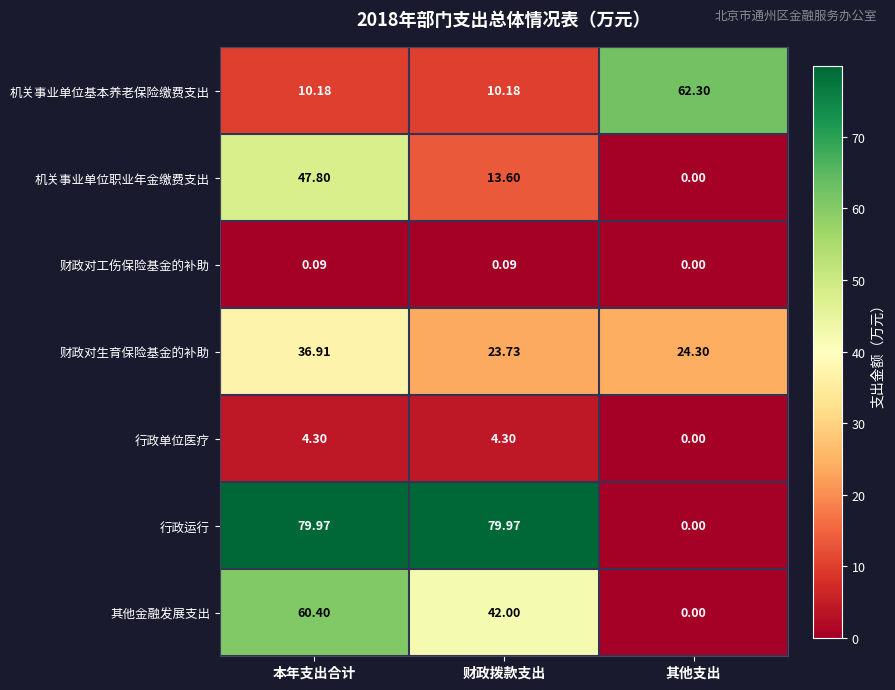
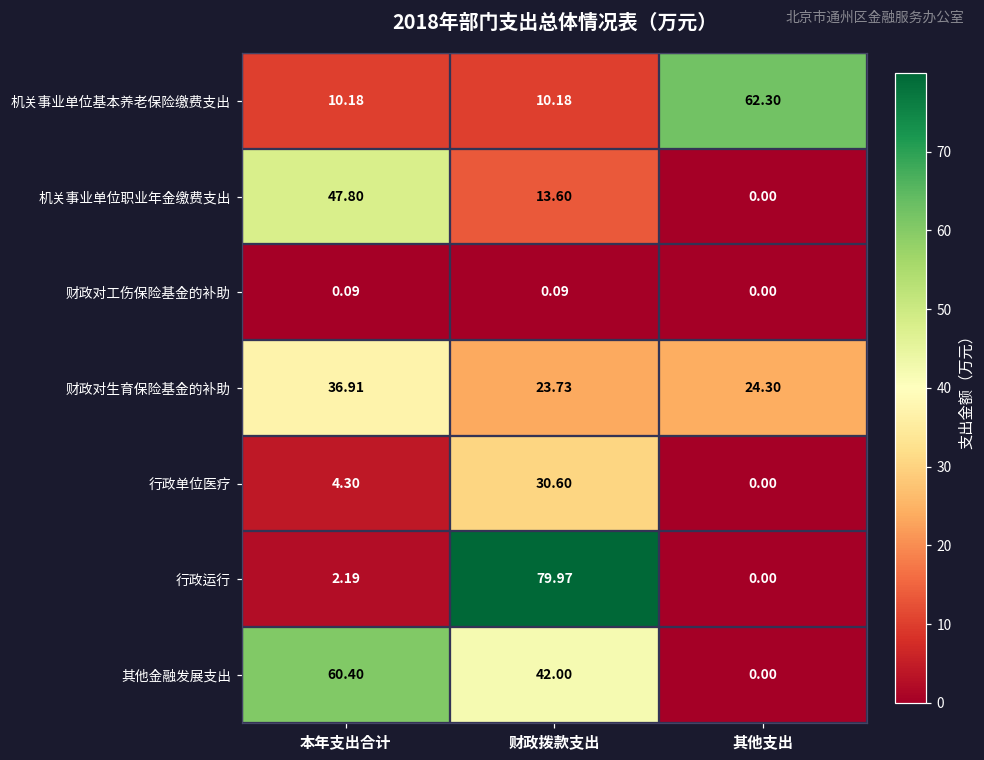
  {
    "机关事业单位基本养老保险缴费支出": {
      "本年支出合计": 10.18,
      "财政拨款支出": 10.18,
      "其他支出": 62.30
    },
    "机关事业单位职业年金缴费支出": {
      "本年支出合计": 47.80,
      "财政拨款支出": 13.60,
      "其他支出": 0.00
    },
    "财政对工伤保险基金的补助": {
      "本年支出合计": 0.09,
      "财政拨款支出": 0.09,
      "其他支出": 0.00
    },
    "财政对生育保险基金的补助": {
      "本年支出合计": 36.91,
      "财政拨款支出": 23.73,
      "其他支出": 24.30
    },
    "行政单位医疗": {
      "本年支出合计": 4.30,
-     "财政拨款支出": 4.30,
+     "财政拨款支出": 30.60,
      "其他支出": 0.00
    },
    "行政运行": {
-     "本年支出合计": 79.97,
+     "本年支出合计": 2.19,
      "财政拨款支出": 79.97,
      "其他支出": 0.00
    },
    "其他金融发展支出": {
      "本年支出合计": 60.40,
      "财政拨款支出": 42.00,
      "其他支出": 0.00
    }
  }
